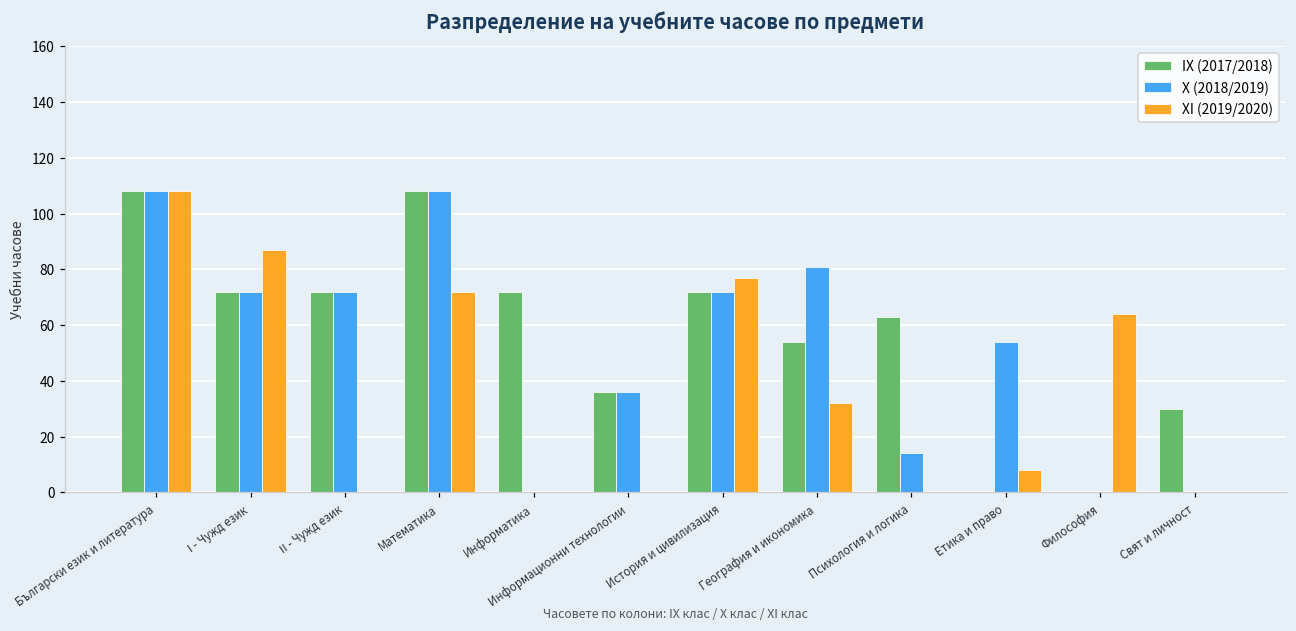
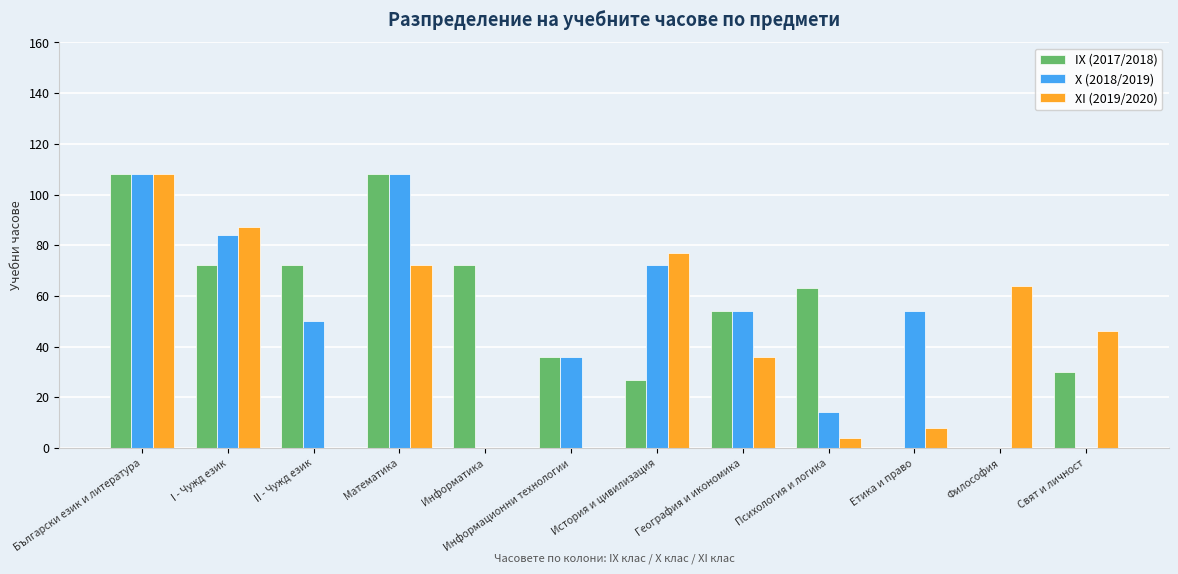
  {
    "IX (2017/2018)": {
      "Български език и литература": 108,
      "І - Чужд език": 72,
      "ІІ - Чужд език": 72,
      "Математика": 108,
      "Информатика": 72,
      "Информационни технологии": 36,
-     "История и цивилизация": 72,
+     "История и цивилизация": 27,
      "География и икономика": 54,
      "Психология и логика": 63,
      "Етика и право": 0,
      "Философия": 0,
      "Свят и личност": 30
    },
    "X (2018/2019)": {
      "Български език и литература": 108,
-     "І - Чужд език": 72,
-     "ІІ - Чужд език": 72,
+     "І - Чужд език": 84,
+     "ІІ - Чужд език": 50,
      "Математика": 108,
      "Информатика": 0,
      "Информационни технологии": 36,
      "История и цивилизация": 72,
-     "География и икономика": 81,
+     "География и икономика": 54,
      "Психология и логика": 14,
      "Етика и право": 54,
      "Философия": 0,
      "Свят и личност": 0
    },
    "XI (2019/2020)": {
      "Български език и литература": 108,
      "І - Чужд език": 87,
      "ІІ - Чужд език": 0,
      "Математика": 72,
      "Информатика": 0,
      "Информационни технологии": 0,
      "История и цивилизация": 77,
-     "География и икономика": 32,
-     "Психология и логика": 0,
+     "География и икономика": 36,
+     "Психология и логика": 4,
      "Етика и право": 8,
      "Философия": 64,
-     "Свят и личност": 0
+     "Свят и личност": 46
    }
  }
